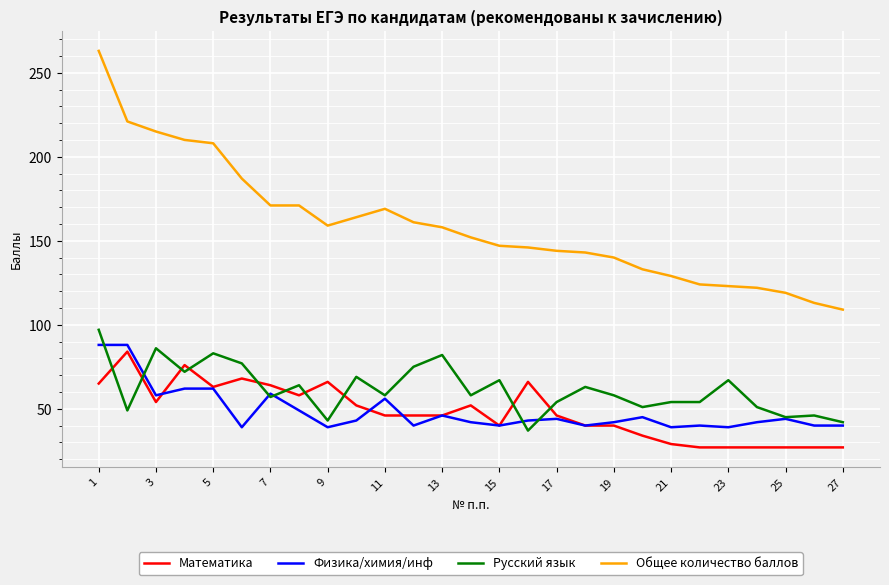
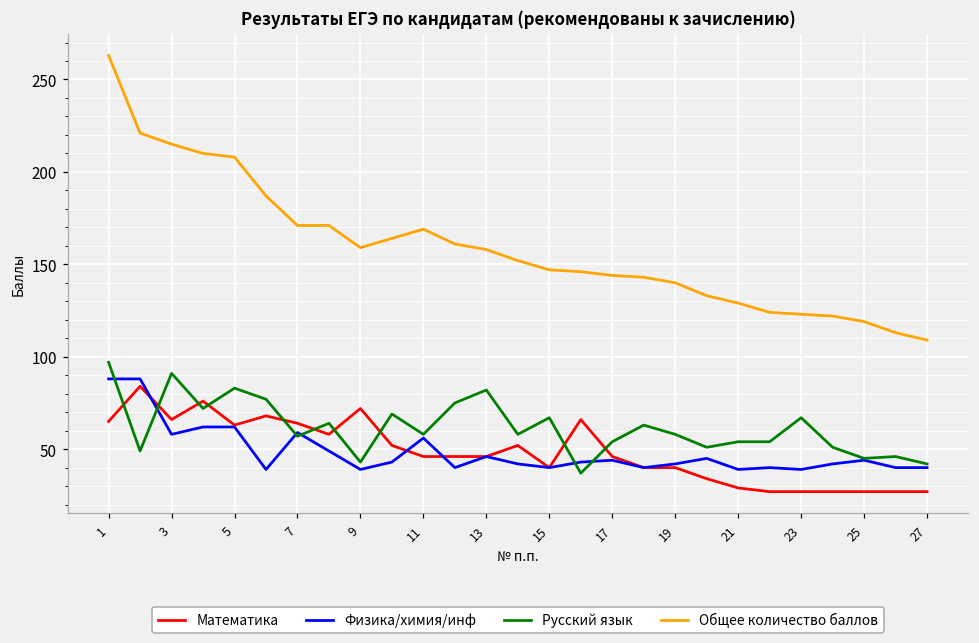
  {
    "Математика": {
      "1": 65,
-     "3": 54,
+     "3": 66,
      "7": 64,
-     "9": 66,
+     "9": 72,
      "11": 46,
      "17": 46,
      "19": 40,
      "21": 29,
      "23": 27,
      "25": 27,
      "27": 27
    },
    "Физика/химия/инф": {
      "1": 88,
      "3": 58,
      "7": 59,
      "9": 39,
      "11": 56,
      "17": 44,
      "19": 42,
      "21": 39,
      "23": 39,
      "27": 40
    },
    "Русский язык": {
      "1": 97,
-     "3": 86,
+     "3": 91,
      "5": 83,
      "7": 57,
      "9": 43,
      "11": 58,
      "13": 82,
      "15": 67,
      "17": 54,
      "19": 58,
      "21": 54,
      "23": 67,
      "27": 42
    },
    "Общее количество баллов": {
      "1": 263,
      "3": 215,
      "5": 208,
      "7": 171,
      "9": 159,
      "11": 169,
      "13": 158,
      "15": 147,
      "17": 144,
      "19": 140,
      "21": 129,
      "23": 123,
      "25": 119,
      "27": 109
    }
  }
